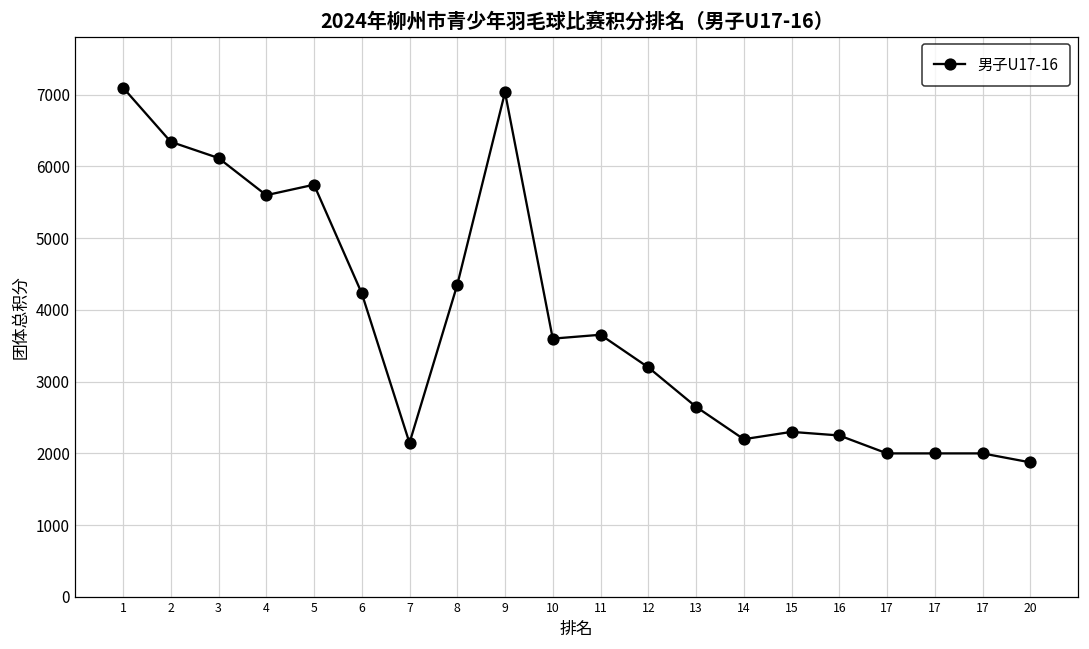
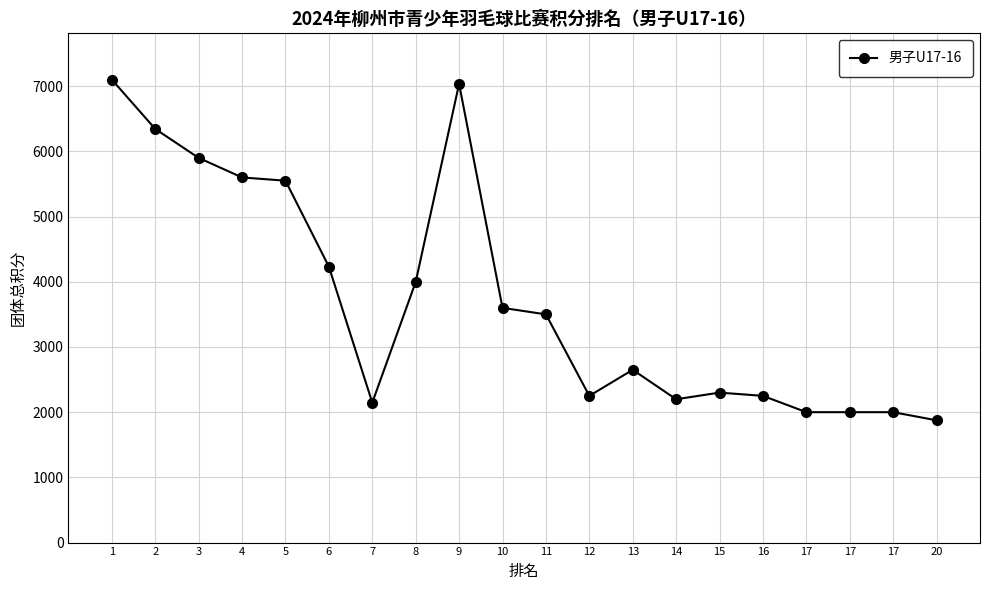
  {
    "1": 7100,
    "2": 6300,
-   "3": 6100,
+   "3": 5900,
    "4": 5600,
-   "5": 5700,
+   "5": 5600,
    "6": 4200,
    "7": 2100,
-   "8": 4400,
+   "8": 4000,
    "9": 7000,
    "10": 3600,
-   "11": 3700,
-   "12": 3200,
+   "11": 3500,
+   "12": 2300,
    "13": 2700,
    "14": 2200,
    "15": 2300,
    "16": 2300,
    "20": 1900
  }
